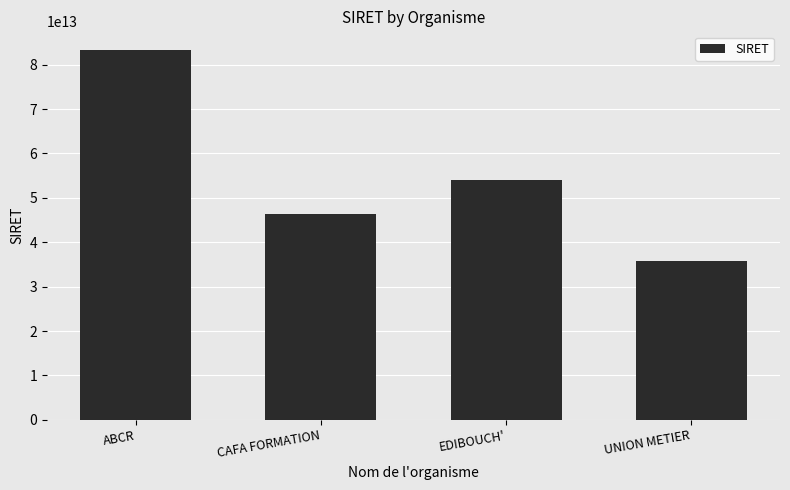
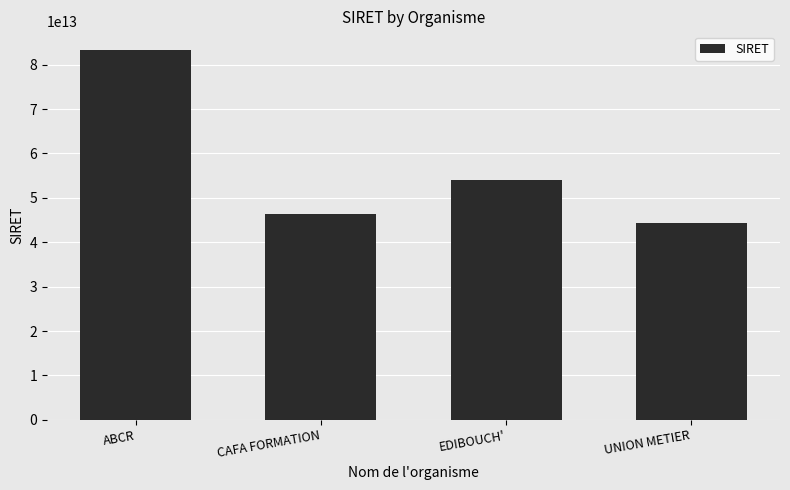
  {
    "ABCR": 83000000000000,
    "CAFA FORMATION": 46000000000000,
    "EDIBOUCH'": 54000000000000,
-   "UNION METIER": 36000000000000
+   "UNION METIER": 44000000000000
  }
